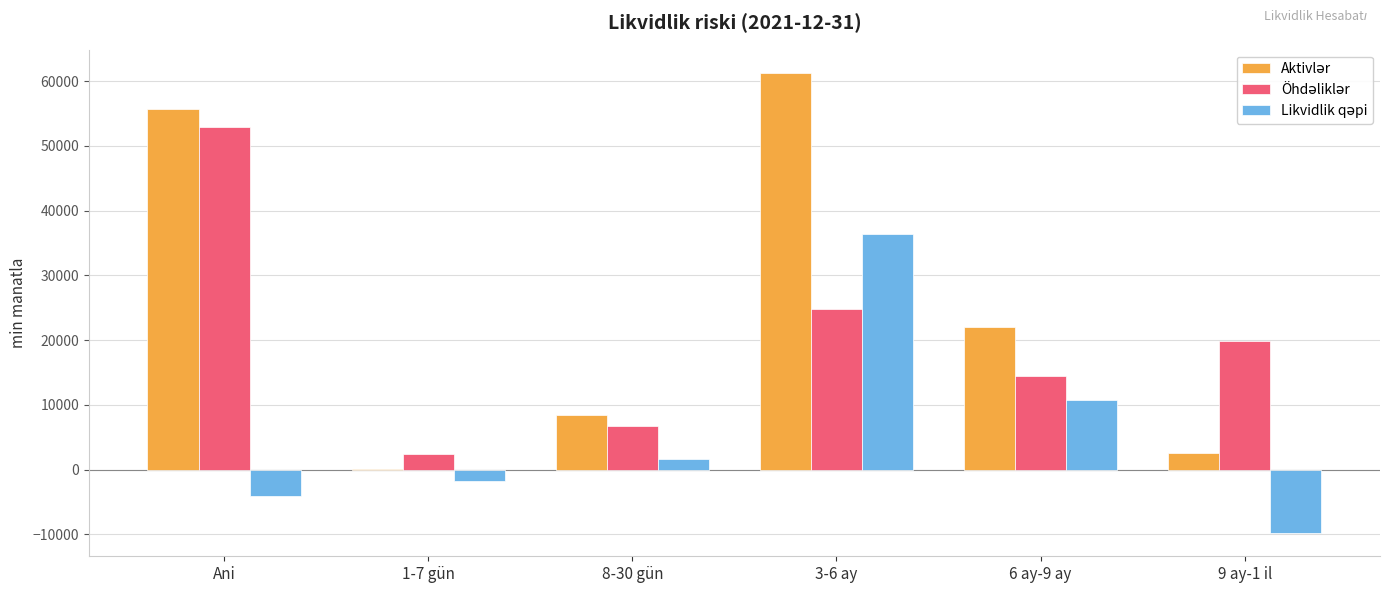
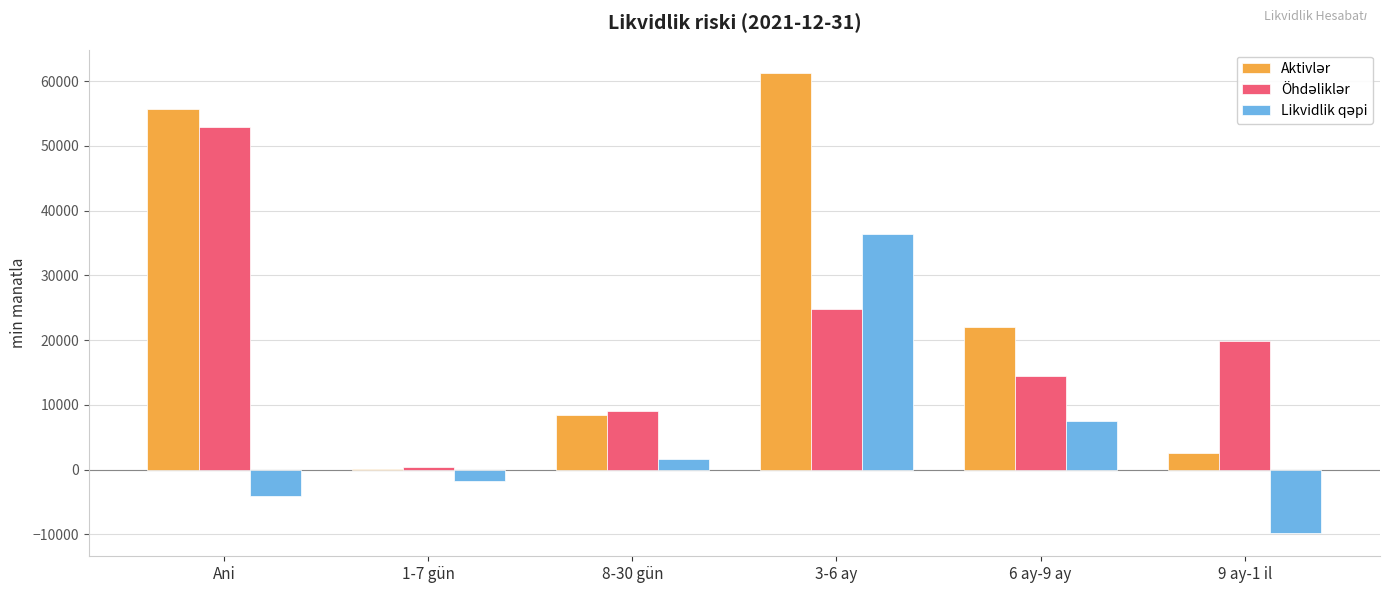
  {
    "Aktivlər": {
      "Ani": 56000,
      "8-30 gün": 8000,
      "3-6 ay": 61000,
      "6 ay-9 ay": 22000,
      "9 ay-1 il": 3000
    },
    "Öhdəliklər": {
      "Ani": 53000,
-     "1-7 gün": 2000,
-     "8-30 gün": 7000,
+     "1-7 gün": 0,
+     "8-30 gün": 9000,
      "3-6 ay": 25000,
      "6 ay-9 ay": 14000,
      "9 ay-1 il": 20000
    },
    "Likvidlik qəpi": {
      "Ani": -4000,
      "1-7 gün": -2000,
      "8-30 gün": 2000,
      "3-6 ay": 36000,
-     "6 ay-9 ay": 11000,
+     "6 ay-9 ay": 7000,
      "9 ay-1 il": -10000
    }
  }
